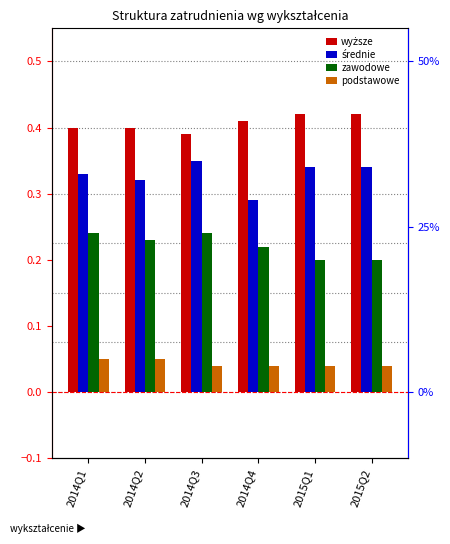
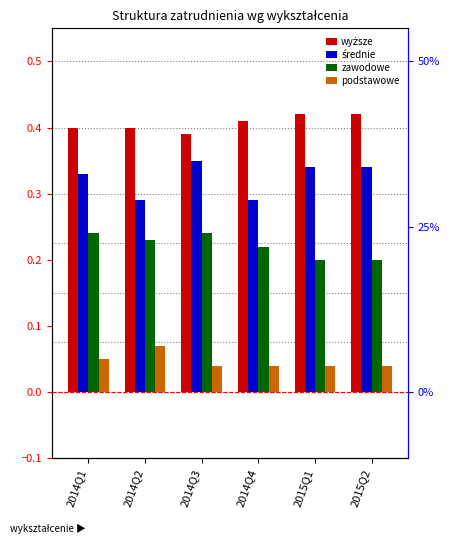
  {
    "wyższe": {
      "2014Q1": 0.40,
      "2014Q2": 0.40,
      "2014Q3": 0.39,
      "2014Q4": 0.41,
      "2015Q1": 0.42,
      "2015Q2": 0.42
    },
    "średnie": {
      "2014Q1": 0.33,
-     "2014Q2": 0.32,
+     "2014Q2": 0.29,
      "2014Q3": 0.35,
      "2014Q4": 0.29,
      "2015Q1": 0.34,
      "2015Q2": 0.34
    },
    "zawodowe": {
      "2014Q1": 0.24,
      "2014Q2": 0.23,
      "2014Q3": 0.24,
      "2014Q4": 0.22,
      "2015Q1": 0.20,
      "2015Q2": 0.20
    },
    "podstawowe": {
      "2014Q1": 0.05,
-     "2014Q2": 0.05,
+     "2014Q2": 0.07,
      "2014Q3": 0.04,
      "2014Q4": 0.04,
      "2015Q1": 0.04,
      "2015Q2": 0.04
    }
  }
